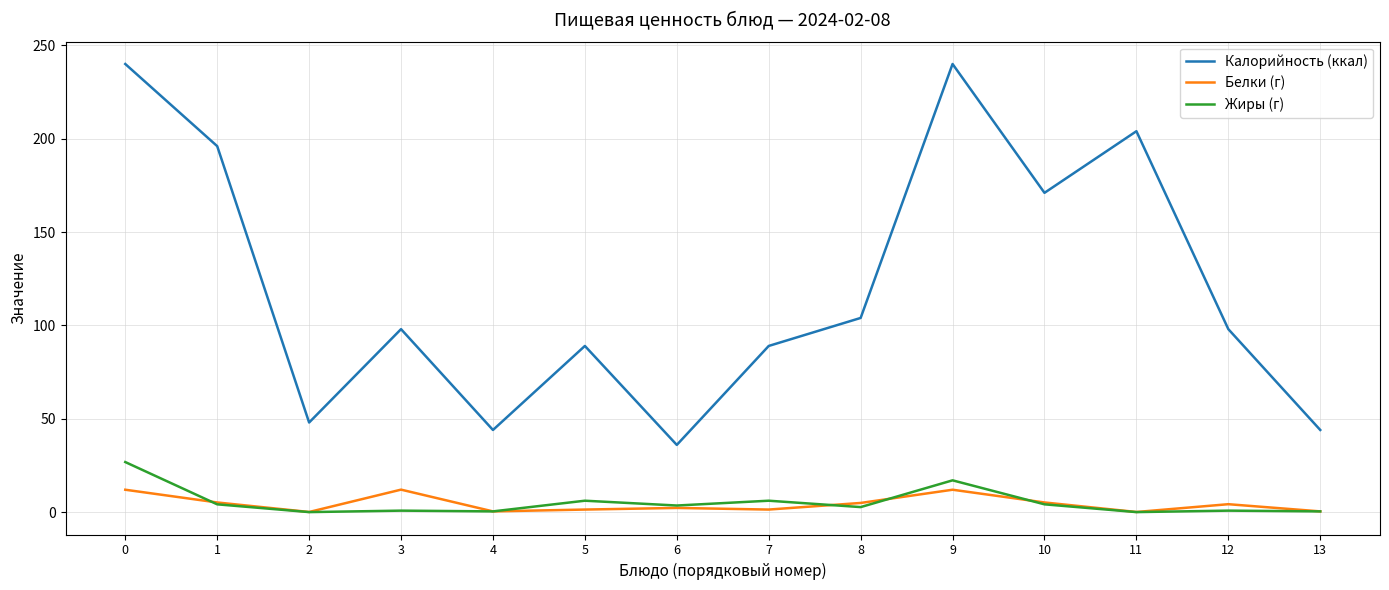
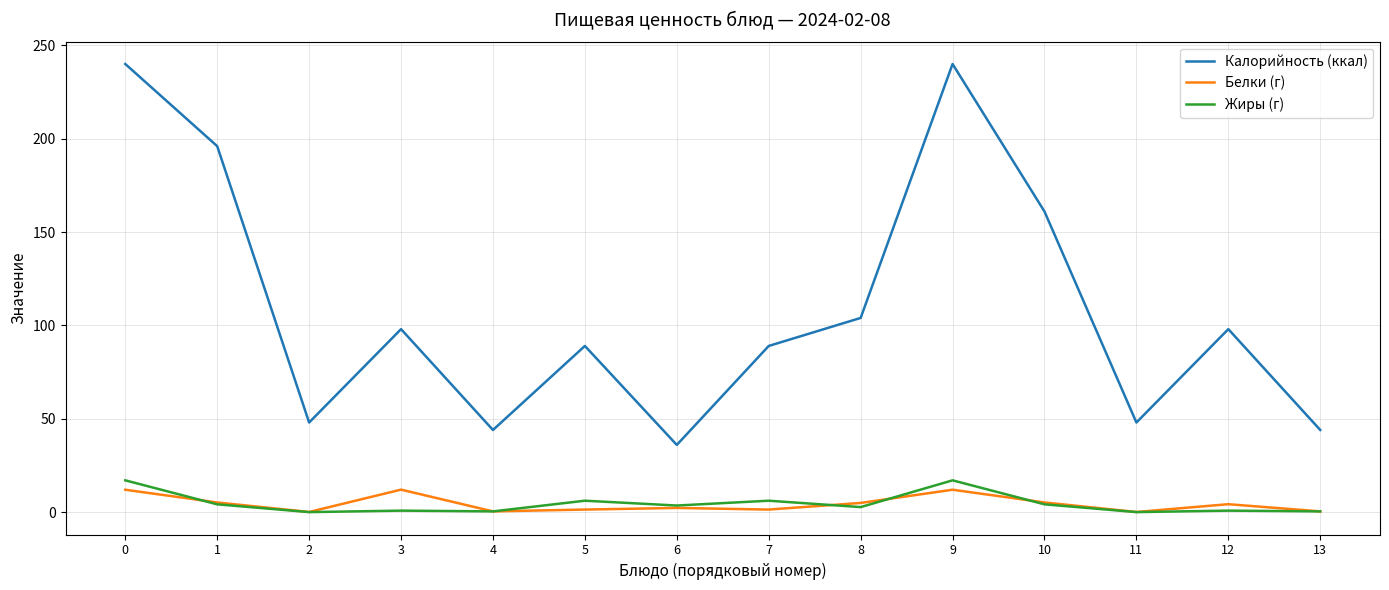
  {
    "Калорийность (ккал)": {
      "0": 240,
      "1": 196,
      "2": 48,
      "3": 98,
      "4": 44,
      "5": 89,
      "6": 36,
      "7": 89,
      "8": 104,
      "9": 240,
-     "10": 171,
-     "11": 204,
+     "10": 161,
+     "11": 48,
      "12": 98,
      "13": 44
    },
    "Белки (г)": {
      "0": 12,
      "3": 12,
      "5": 1,
      "7": 1,
      "8": 5,
      "9": 12,
      "12": 4
    },
    "Жиры (г)": {
-     "0": 27,
+     "0": 17,
      "3": 1,
      "5": 6,
      "7": 6,
      "8": 3,
      "9": 17,
      "12": 1
    }
  }
